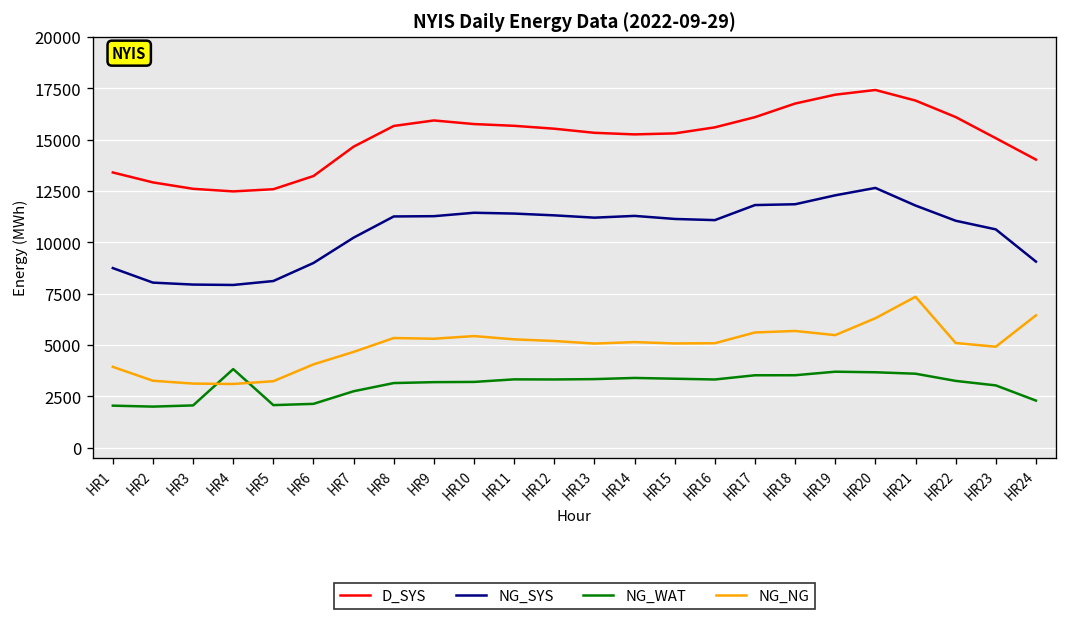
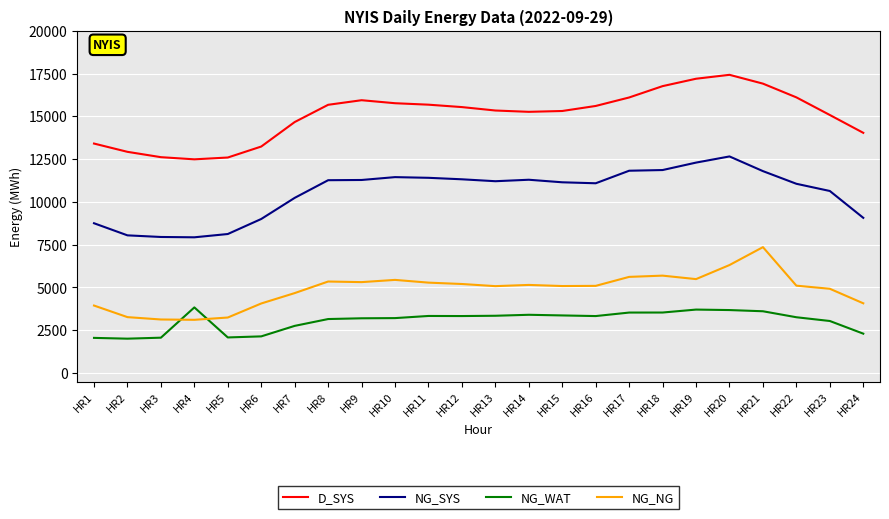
  {
    "D_SYS": {
      "HR1": 13400,
      "HR2": 12900,
      "HR3": 12600,
      "HR4": 12500,
      "HR5": 12600,
      "HR6": 13200,
      "HR7": 14700,
      "HR8": 15700,
      "HR9": 15900,
      "HR10": 15800,
      "HR11": 15700,
      "HR12": 15500,
      "HR13": 15300,
      "HR14": 15300,
      "HR15": 15300,
      "HR16": 15600,
      "HR17": 16100,
      "HR18": 16800,
      "HR19": 17200,
      "HR20": 17400,
      "HR21": 16900,
      "HR22": 16100,
      "HR23": 15100,
      "HR24": 14000
    },
    "NG_SYS": {
      "HR1": 8800,
      "HR2": 8000,
      "HR3": 7900,
      "HR4": 7900,
      "HR5": 8100,
      "HR6": 9000,
      "HR7": 10200,
      "HR8": 11300,
      "HR9": 11300,
      "HR10": 11400,
      "HR11": 11400,
      "HR12": 11300,
      "HR13": 11200,
      "HR14": 11300,
      "HR15": 11100,
      "HR16": 11100,
      "HR17": 11800,
      "HR18": 11900,
      "HR19": 12300,
      "HR20": 12700,
      "HR21": 11800,
      "HR22": 11100,
      "HR23": 10600,
      "HR24": 9100
    },
    "NG_WAT": {
      "HR1": 2100,
      "HR2": 2000,
      "HR3": 2100,
      "HR4": 3800,
      "HR5": 2100,
      "HR6": 2100,
      "HR7": 2800,
      "HR8": 3200,
      "HR9": 3200,
      "HR10": 3200,
      "HR11": 3300,
      "HR12": 3300,
      "HR13": 3300,
      "HR14": 3400,
      "HR15": 3400,
      "HR16": 3300,
      "HR17": 3500,
      "HR18": 3500,
      "HR19": 3700,
      "HR20": 3700,
      "HR21": 3600,
      "HR22": 3300,
      "HR23": 3000,
      "HR24": 2300
    },
    "NG_NG": {
      "HR1": 3900,
      "HR2": 3300,
      "HR3": 3100,
      "HR4": 3100,
      "HR5": 3200,
      "HR6": 4100,
      "HR7": 4700,
      "HR8": 5300,
      "HR9": 5300,
      "HR10": 5400,
      "HR11": 5300,
      "HR12": 5200,
      "HR13": 5100,
      "HR14": 5100,
      "HR15": 5100,
      "HR16": 5100,
      "HR17": 5600,
      "HR18": 5700,
      "HR19": 5500,
      "HR20": 6300,
      "HR21": 7400,
      "HR22": 5100,
      "HR23": 4900,
-     "HR24": 6400
+     "HR24": 4100
    }
  }
